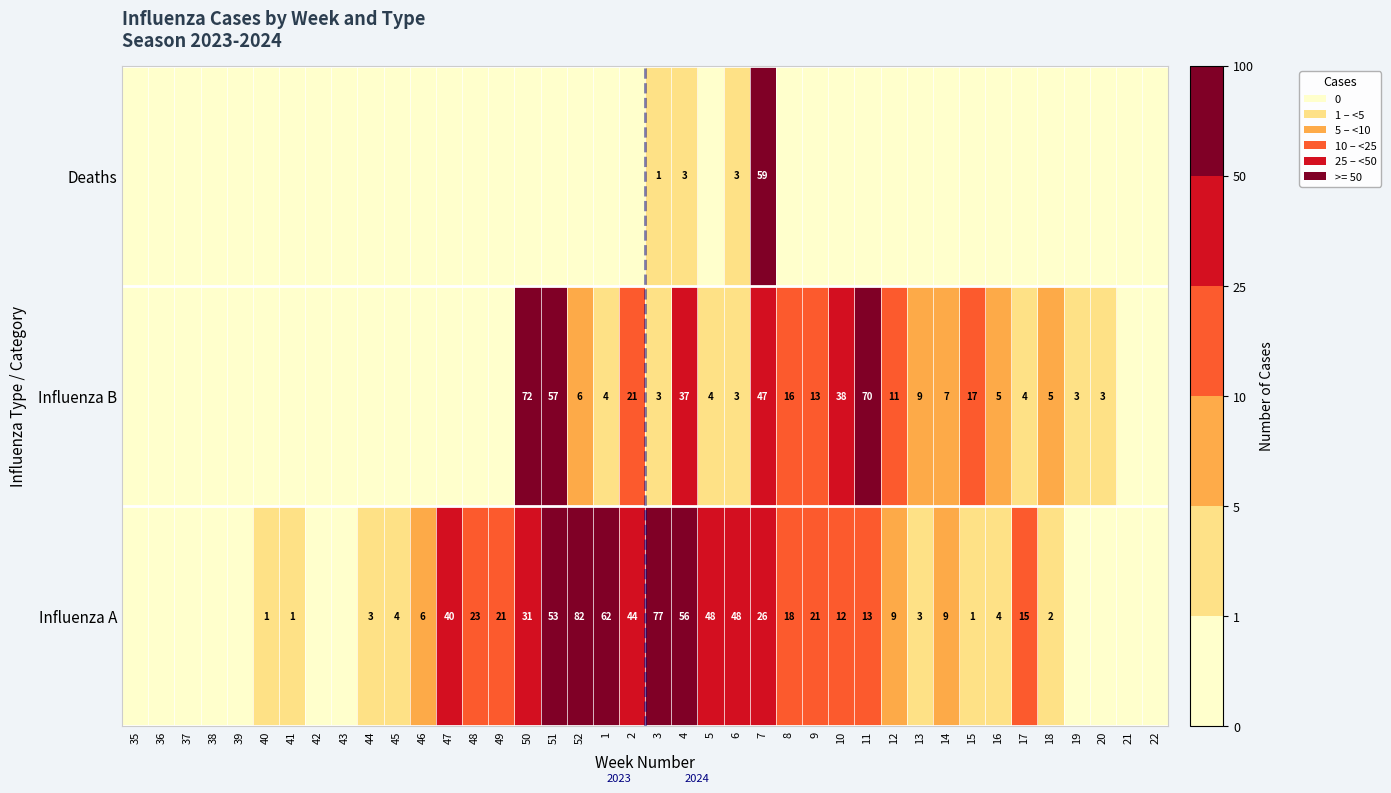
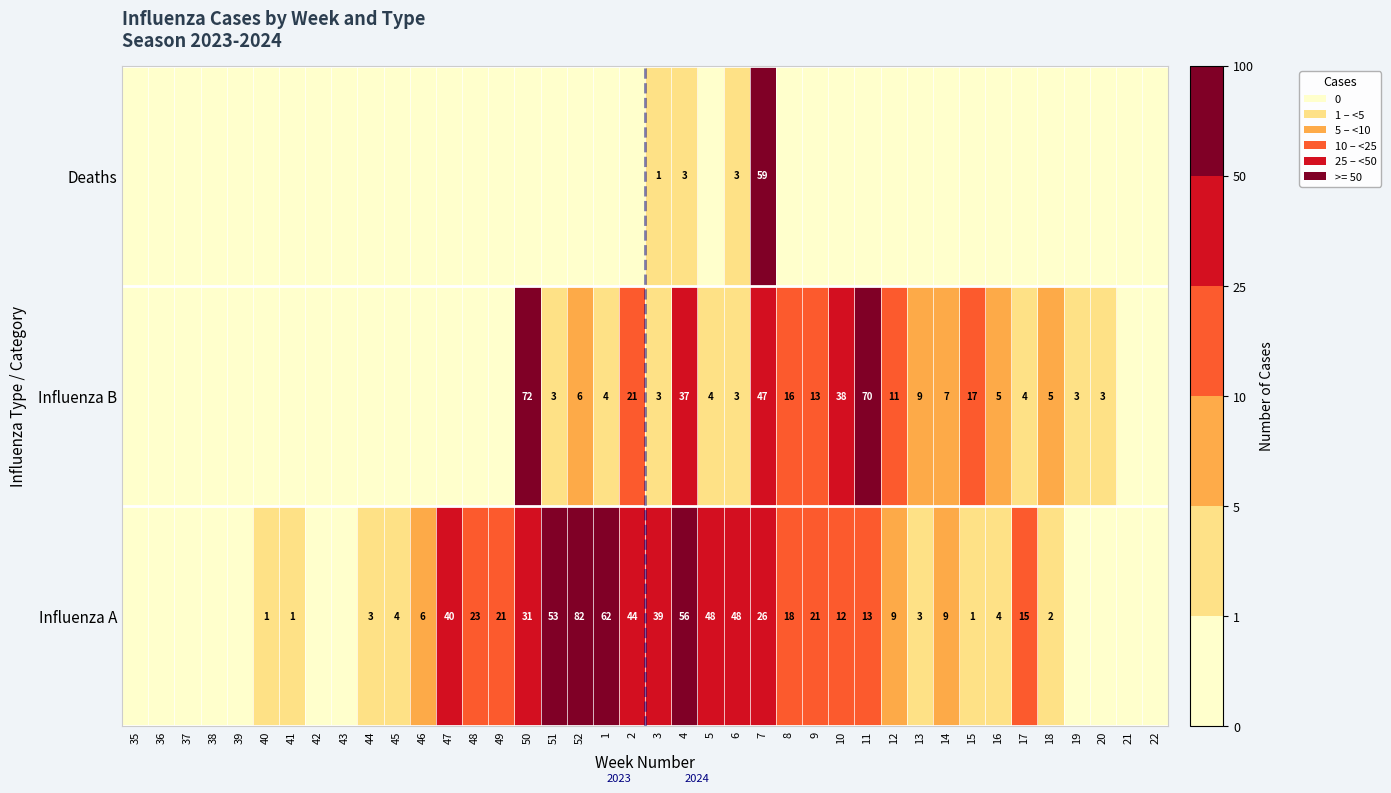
  {
    "Deaths": {
      "3": 1,
      "4": 3,
      "6": 3,
      "7": 59
    },
    "Influenza B": {
      "50": 72,
-     "51": 57,
+     "51": 3,
      "52": 6,
      "1": 4,
      "2": 21,
      "3": 3,
      "4": 37,
      "5": 4,
      "6": 3,
      "7": 47,
      "8": 16,
      "9": 13,
      "10": 38,
      "11": 70,
      "12": 11,
      "13": 9,
      "14": 7,
      "15": 17,
      "16": 5,
      "17": 4,
      "18": 5,
      "19": 3,
      "20": 3
    },
    "Influenza A": {
      "40": 1,
      "41": 1,
      "44": 3,
      "45": 4,
      "46": 6,
      "47": 40,
      "48": 23,
      "49": 21,
      "50": 31,
      "51": 53,
      "52": 82,
      "1": 62,
      "2": 44,
-     "3": 77,
+     "3": 39,
      "4": 56,
      "5": 48,
      "6": 48,
      "7": 26,
      "8": 18,
      "9": 21,
      "10": 12,
      "11": 13,
      "12": 9,
      "13": 3,
      "14": 9,
      "15": 1,
      "16": 4,
      "17": 15,
      "18": 2
    }
  }
